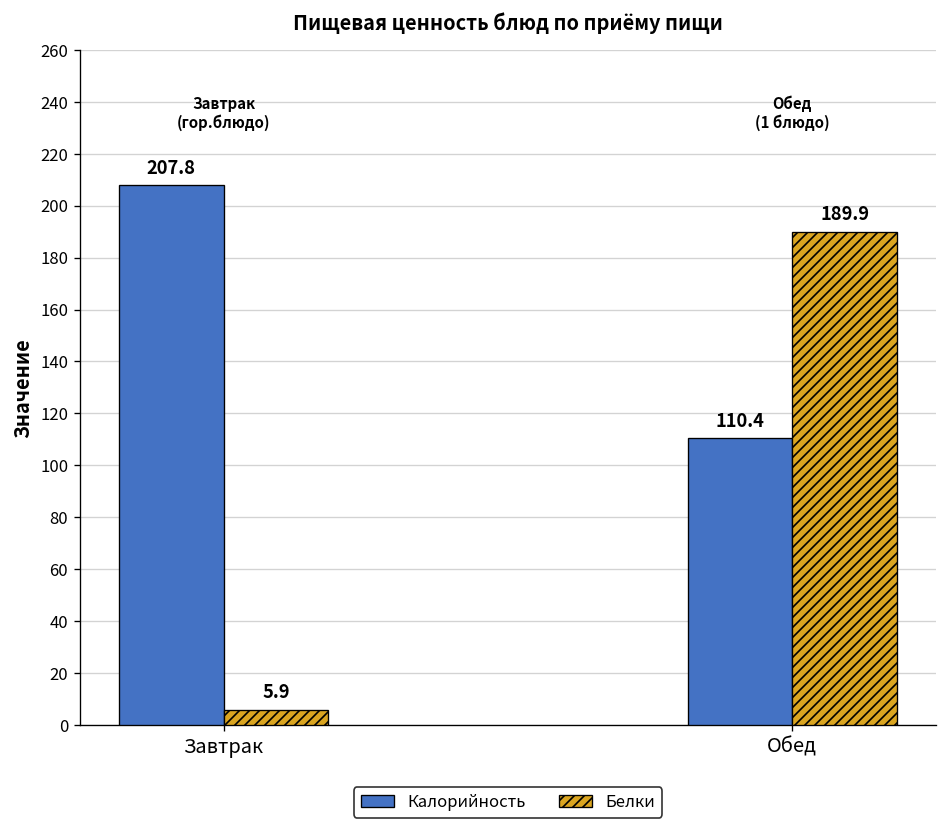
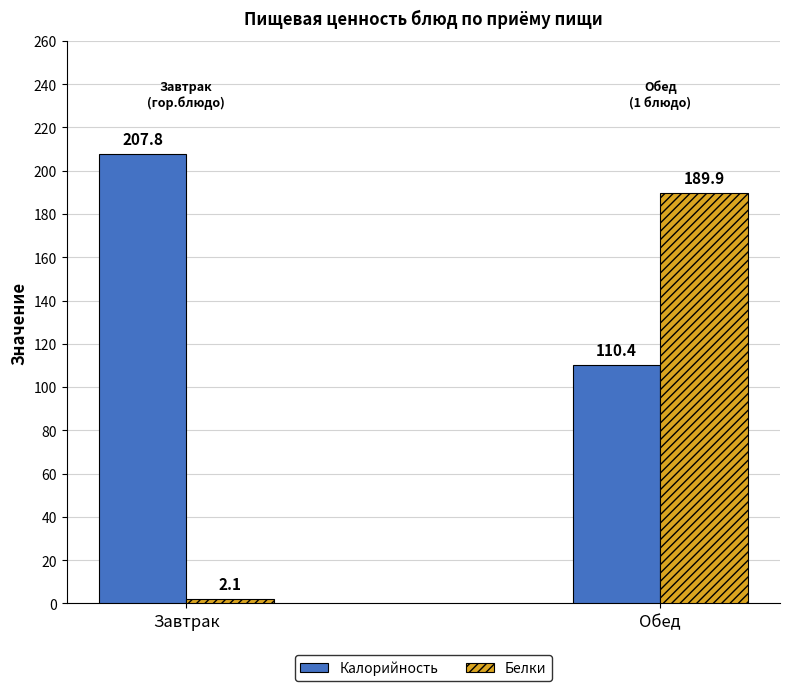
  {
    "Калорийность": {
      "Завтрак": 207.8,
      "Обед": 110.4
    },
    "Белки": {
-     "Завтрак": 5.9,
+     "Завтрак": 2.1,
      "Обед": 189.9
    }
  }
